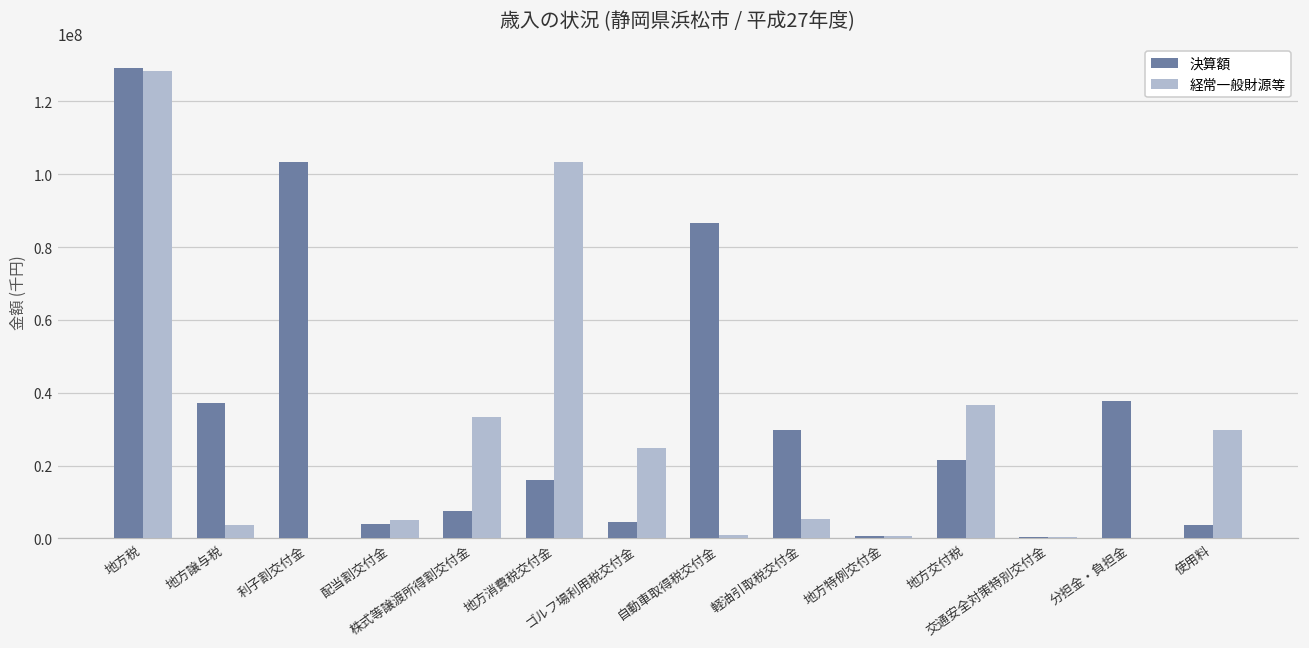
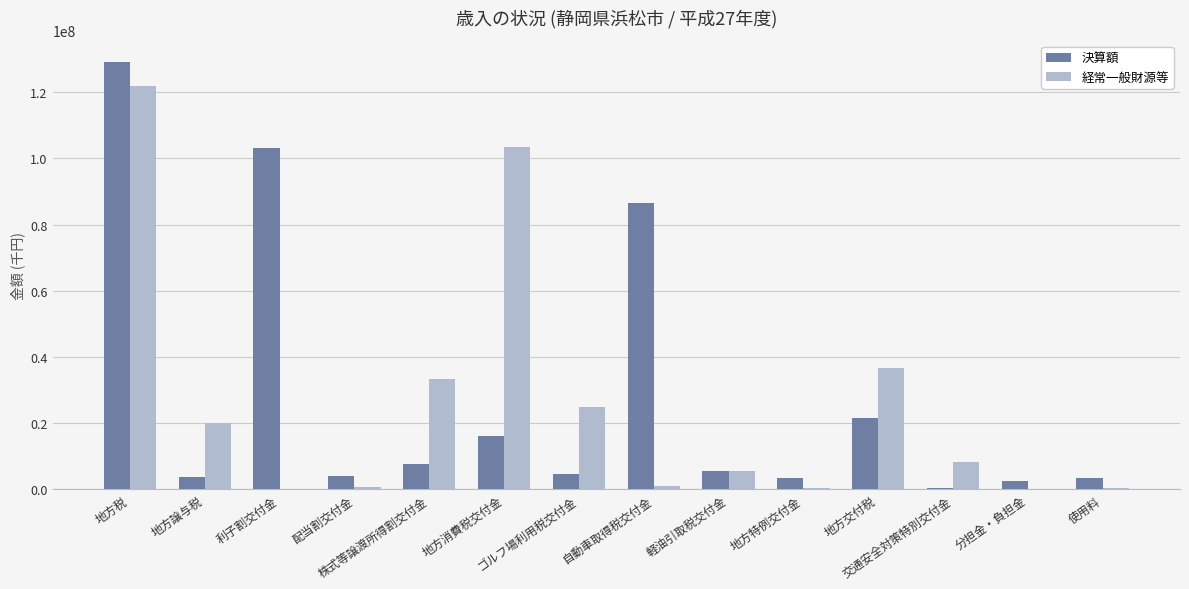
  {
    "決算額": {
      "地方税": 129000000,
-     "地方譲与税": 37000000,
+     "地方譲与税": 4000000,
      "利子割交付金": 103000000,
      "配当割交付金": 4000000,
      "株式等譲渡所得割交付金": 8000000,
      "地方消費税交付金": 16000000,
      "ゴルフ場利用税交付金": 4000000,
      "自動車取得税交付金": 87000000,
-     "軽油引取税交付金": 30000000,
-     "地方特例交付金": 1000000,
+     "軽油引取税交付金": 5000000,
+     "地方特例交付金": 4000000,
      "地方交付税": 22000000,
-     "分担金・負担金": 38000000,
+     "分担金・負担金": 3000000,
      "使用料": 4000000
    },
    "経常一般財源等": {
-     "地方税": 128000000,
-     "地方譲与税": 4000000,
-     "配当割交付金": 5000000,
+     "地方税": 122000000,
+     "地方譲与税": 20000000,
+     "配当割交付金": 1000000,
      "株式等譲渡所得割交付金": 33000000,
      "地方消費税交付金": 103000000,
      "ゴルフ場利用税交付金": 25000000,
      "自動車取得税交付金": 1000000,
      "軽油引取税交付金": 5000000,
      "地方交付税": 37000000,
-     "交通安全対策特別交付金": 0,
+     "交通安全対策特別交付金": 8000000,
      "分担金・負担金": 0,
-     "使用料": 30000000
+     "使用料": 0
    }
  }
